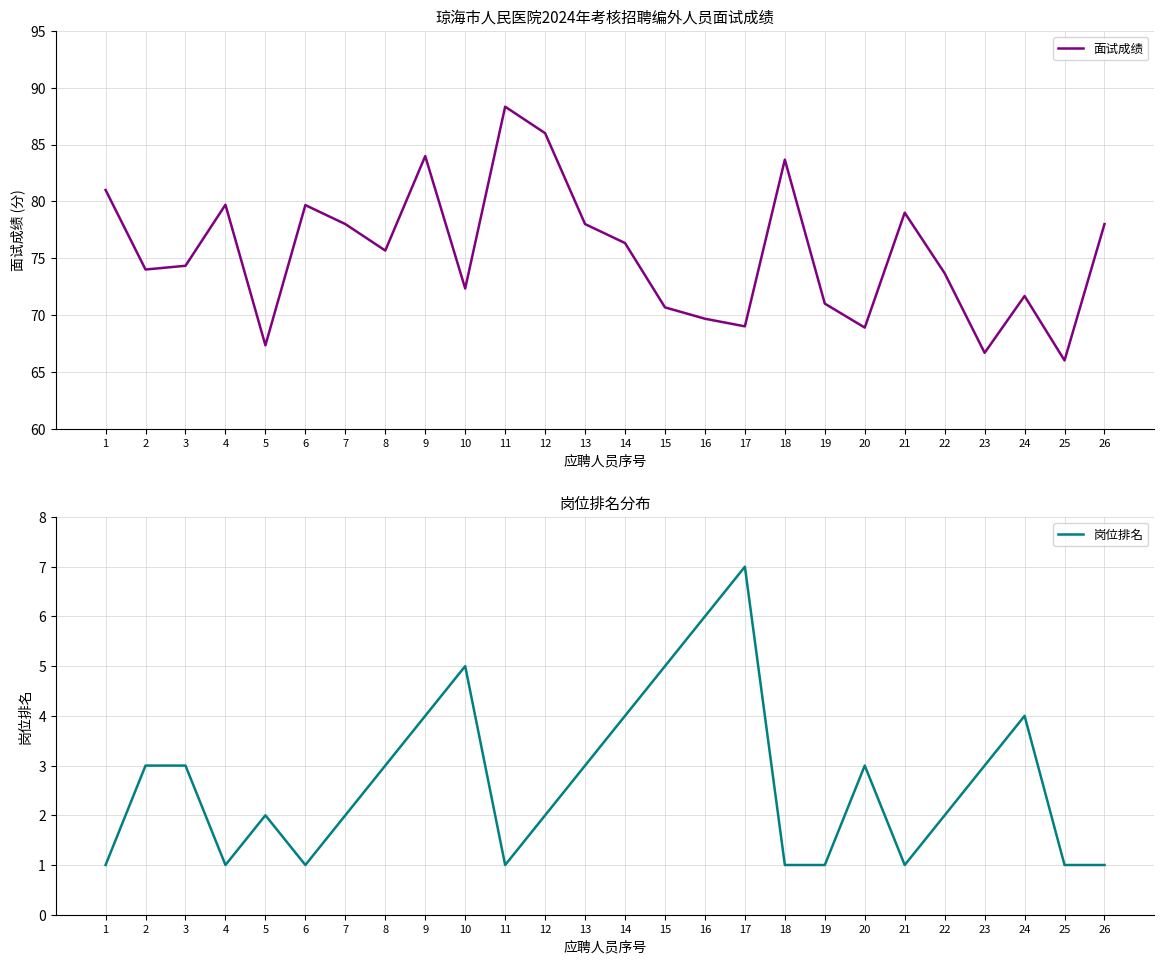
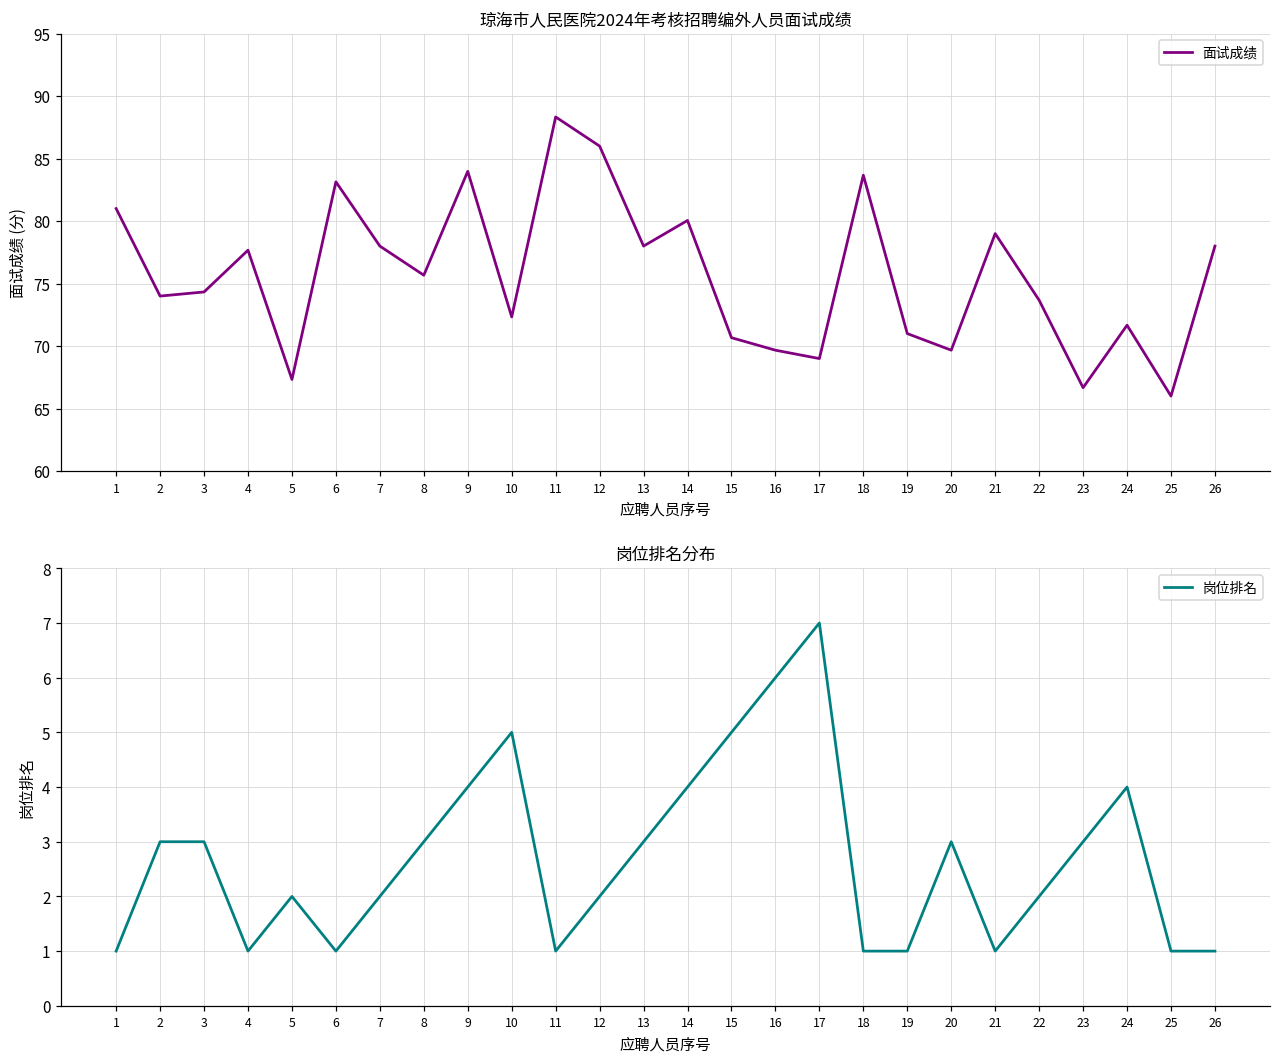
  {
    "琼海市人民医院2024年考核招聘编外人员面试成绩": {
      "1": 81.0,
      "2": 74.0,
      "3": 74.3,
-     "4": 79.7,
+     "4": 77.7,
      "5": 67.3,
-     "6": 79.7,
+     "6": 83.1,
      "7": 78.0,
      "8": 75.7,
      "9": 84.0,
      "10": 72.3,
      "11": 88.3,
      "12": 86.0,
      "13": 78.0,
-     "14": 76.3,
+     "14": 80.1,
      "15": 70.7,
      "16": 69.7,
      "17": 69.0,
      "18": 83.7,
      "19": 71.0,
-     "20": 68.9,
+     "20": 69.7,
      "21": 79.0,
      "22": 73.7,
      "23": 66.7,
      "24": 71.7,
      "25": 66.0,
      "26": 78.0
    },
    "岗位排名分布": {
      "1": 1.0,
      "2": 3.0,
      "3": 3.0,
      "4": 1.0,
      "5": 2.0,
      "6": 1.0,
      "7": 2.0,
      "8": 3.0,
      "9": 4.0,
      "10": 5.0,
      "11": 1.0,
      "12": 2.0,
      "13": 3.0,
      "14": 4.0,
      "15": 5.0,
      "16": 6.0,
      "17": 7.0,
      "18": 1.0,
      "19": 1.0,
      "20": 3.0,
      "21": 1.0,
      "22": 2.0,
      "23": 3.0,
      "24": 4.0,
      "25": 1.0,
      "26": 1.0
    }
  }
